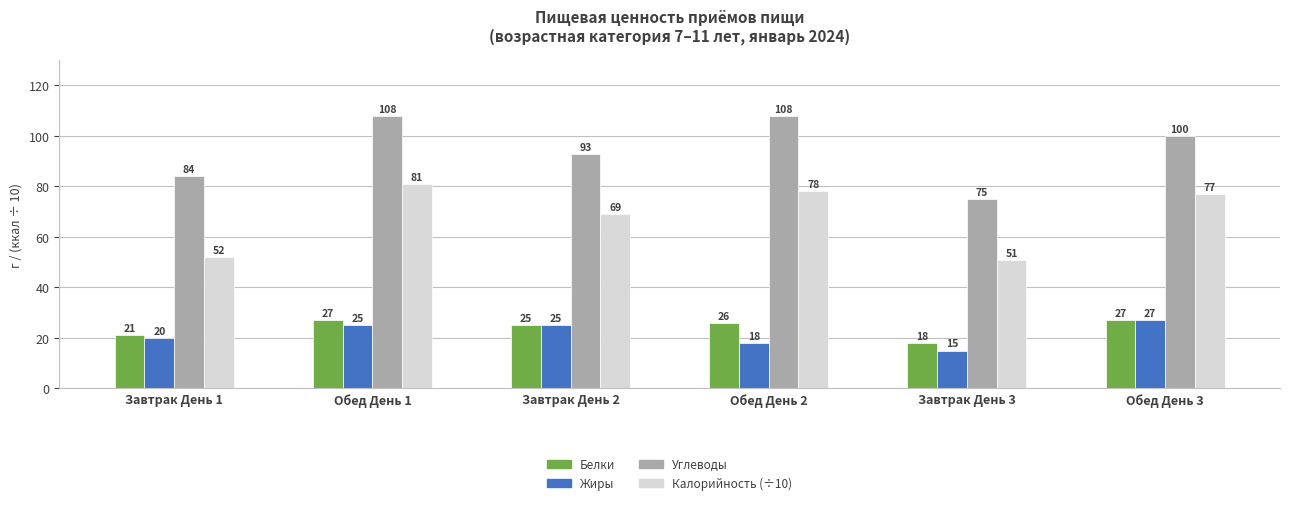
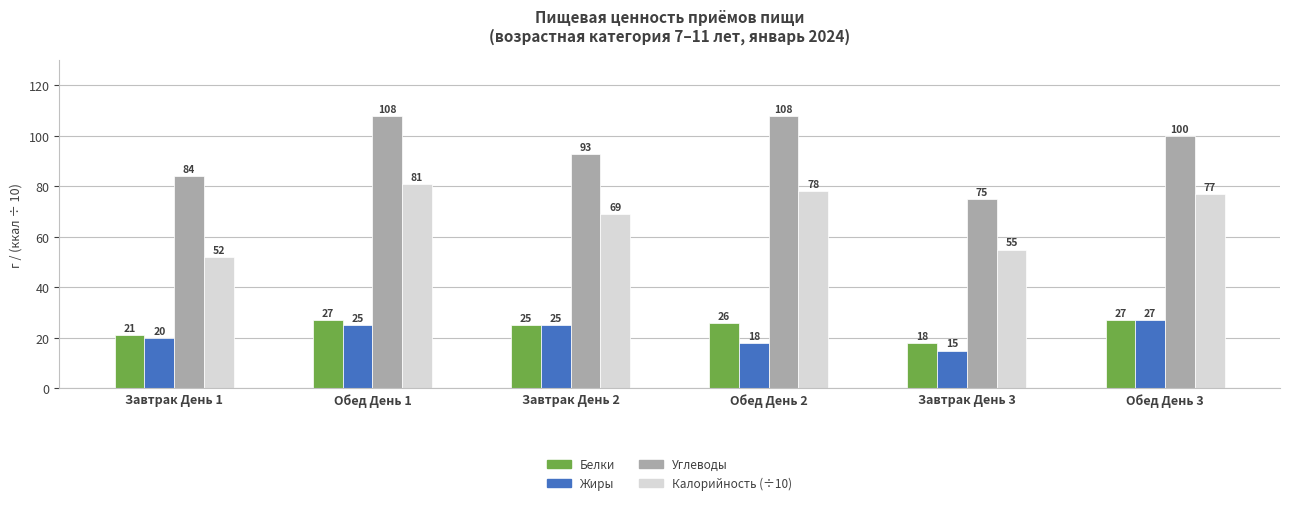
  {
    "Белки": {
      "Завтрак День 1": 21,
      "Обед День 1": 27,
      "Завтрак День 2": 25,
      "Обед День 2": 26,
      "Завтрак День 3": 18,
      "Обед День 3": 27
    },
    "Жиры": {
      "Завтрак День 1": 20,
      "Обед День 1": 25,
      "Завтрак День 2": 25,
      "Обед День 2": 18,
      "Завтрак День 3": 15,
      "Обед День 3": 27
    },
    "Углеводы": {
      "Завтрак День 1": 84,
      "Обед День 1": 108,
      "Завтрак День 2": 93,
      "Обед День 2": 108,
      "Завтрак День 3": 75,
      "Обед День 3": 100
    },
    "Калорийность (÷10)": {
      "Завтрак День 1": 52,
      "Обед День 1": 81,
      "Завтрак День 2": 69,
      "Обед День 2": 78,
-     "Завтрак День 3": 51,
+     "Завтрак День 3": 55,
      "Обед День 3": 77
    }
  }
